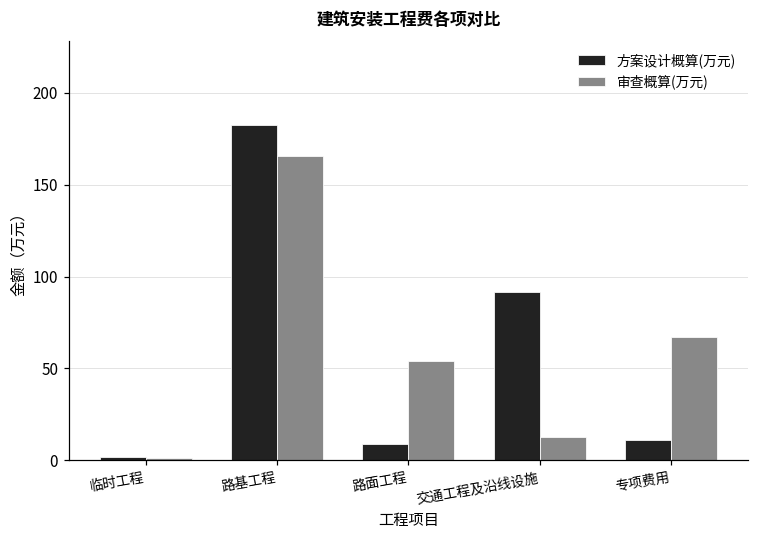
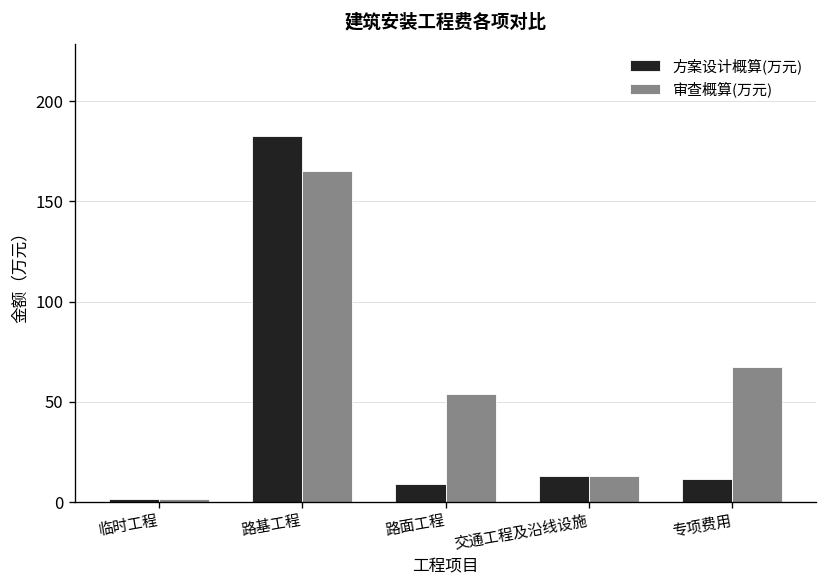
  {
    "方案设计概算(万元)": {
      "临时工程": 2,
      "路基工程": 183,
      "路面工程": 9,
-     "交通工程及沿线设施": 91,
+     "交通工程及沿线设施": 13,
      "专项费用": 11
    },
    "审查概算(万元)": {
      "路基工程": 165,
      "路面工程": 54,
      "交通工程及沿线设施": 13,
      "专项费用": 67
    }
  }
